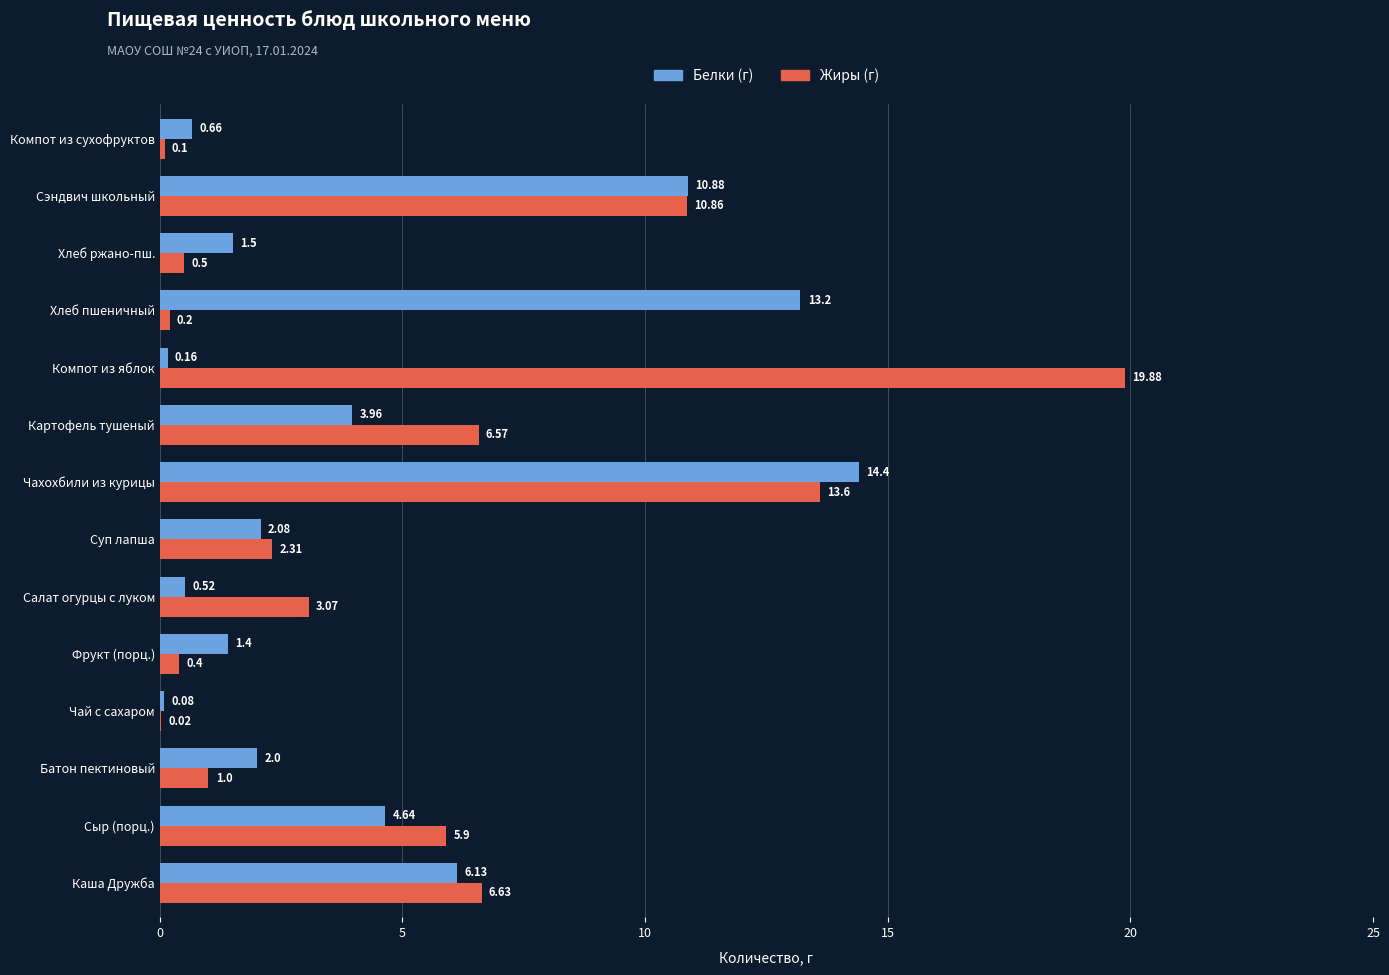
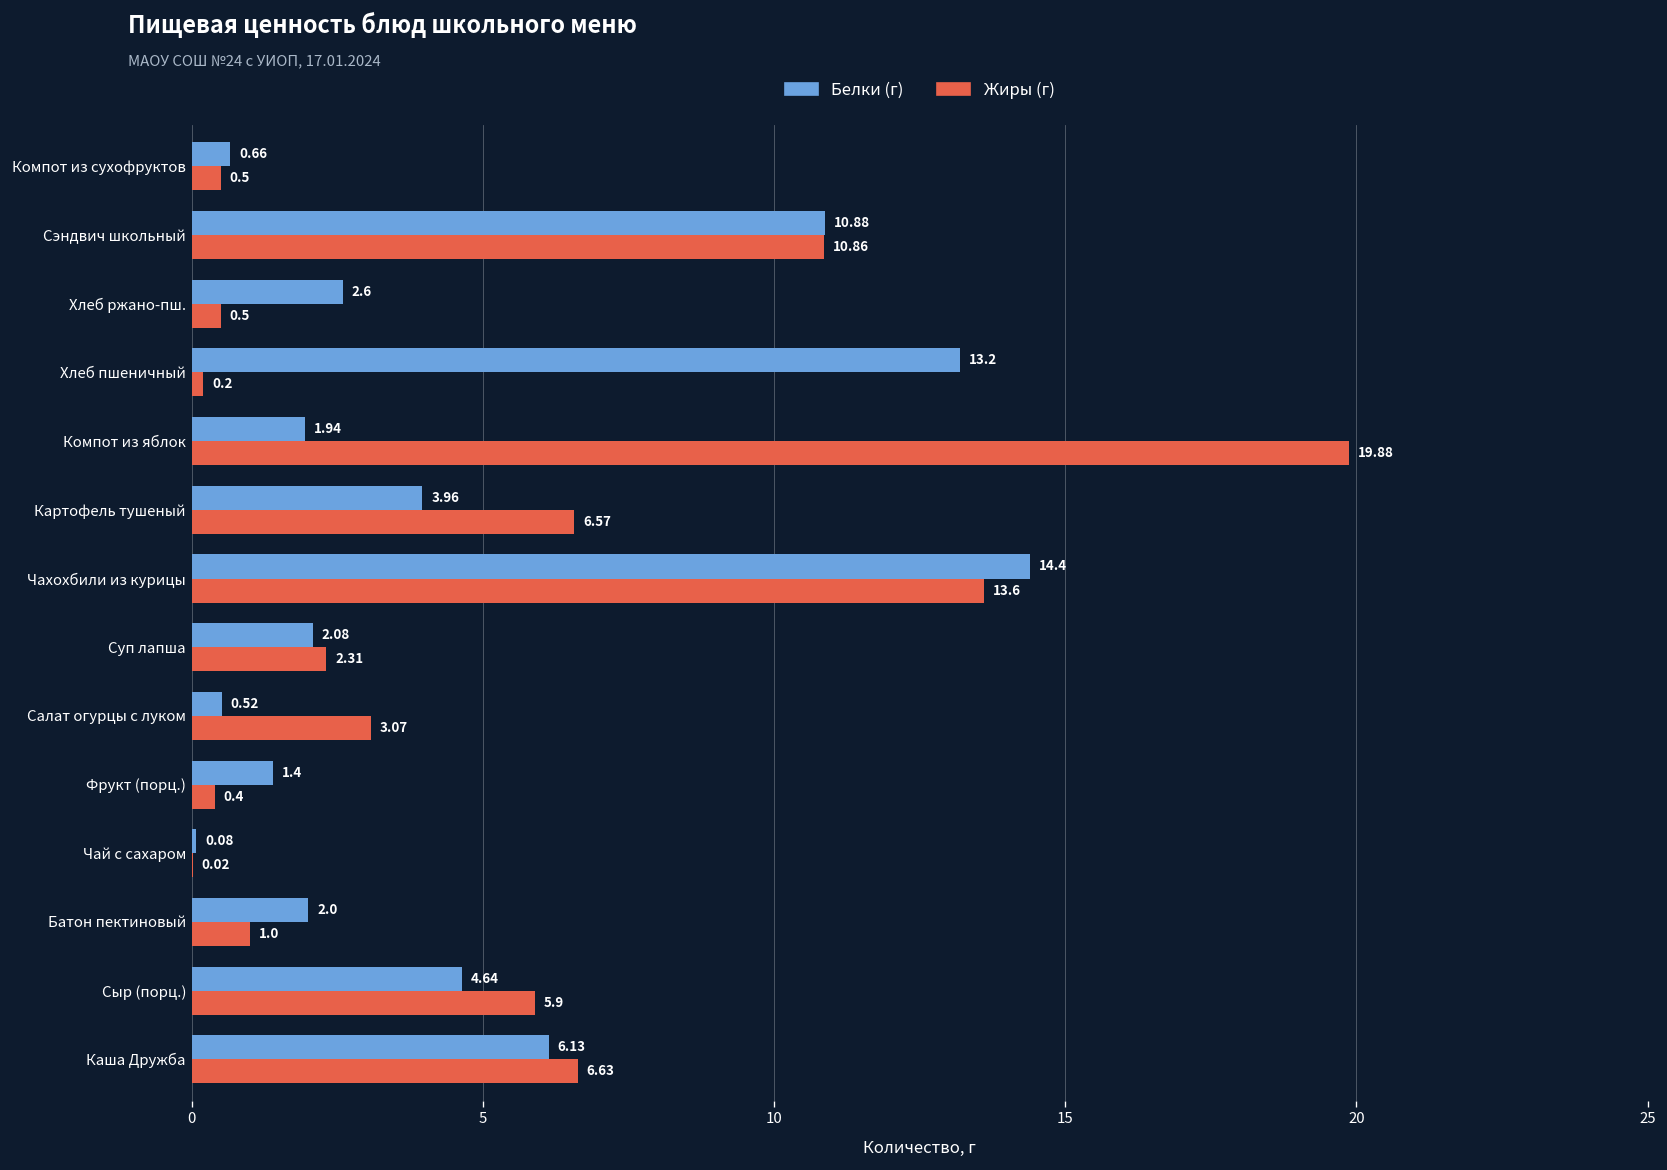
  {
    "Белки (г)": {
      "Компот из сухофруктов": 0.66,
      "Сэндвич школьный": 10.88,
-     "Хлеб ржано-пш.": 1.5,
+     "Хлеб ржано-пш.": 2.6,
      "Хлеб пшеничный": 13.2,
-     "Компот из яблок": 0.16,
+     "Компот из яблок": 1.94,
      "Картофель тушеный": 3.96,
      "Чахохбили из курицы": 14.4,
      "Суп лапша": 2.08,
      "Салат огурцы с луком": 0.52,
      "Фрукт (порц.)": 1.4,
      "Чай с сахаром": 0.08,
      "Батон пектиновый": 2.0,
      "Сыр (порц.)": 4.64,
      "Каша Дружба": 6.13
    },
    "Жиры (г)": {
-     "Компот из сухофруктов": 0.1,
+     "Компот из сухофруктов": 0.5,
      "Сэндвич школьный": 10.86,
      "Хлеб ржано-пш.": 0.5,
      "Хлеб пшеничный": 0.2,
      "Компот из яблок": 19.88,
      "Картофель тушеный": 6.57,
      "Чахохбили из курицы": 13.6,
      "Суп лапша": 2.31,
      "Салат огурцы с луком": 3.07,
      "Фрукт (порц.)": 0.4,
      "Чай с сахаром": 0.02,
      "Батон пектиновый": 1.0,
      "Сыр (порц.)": 5.9,
      "Каша Дружба": 6.63
    }
  }
